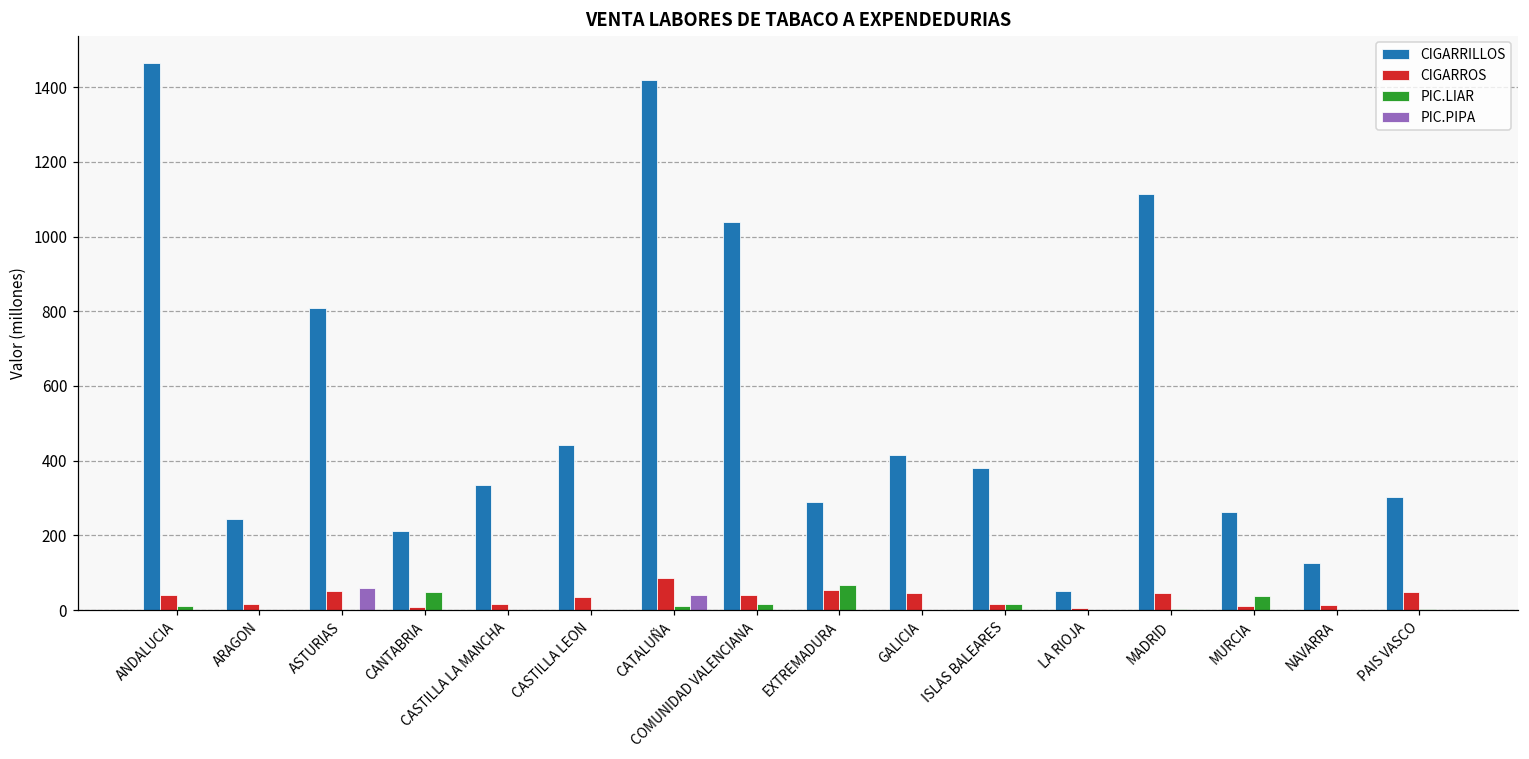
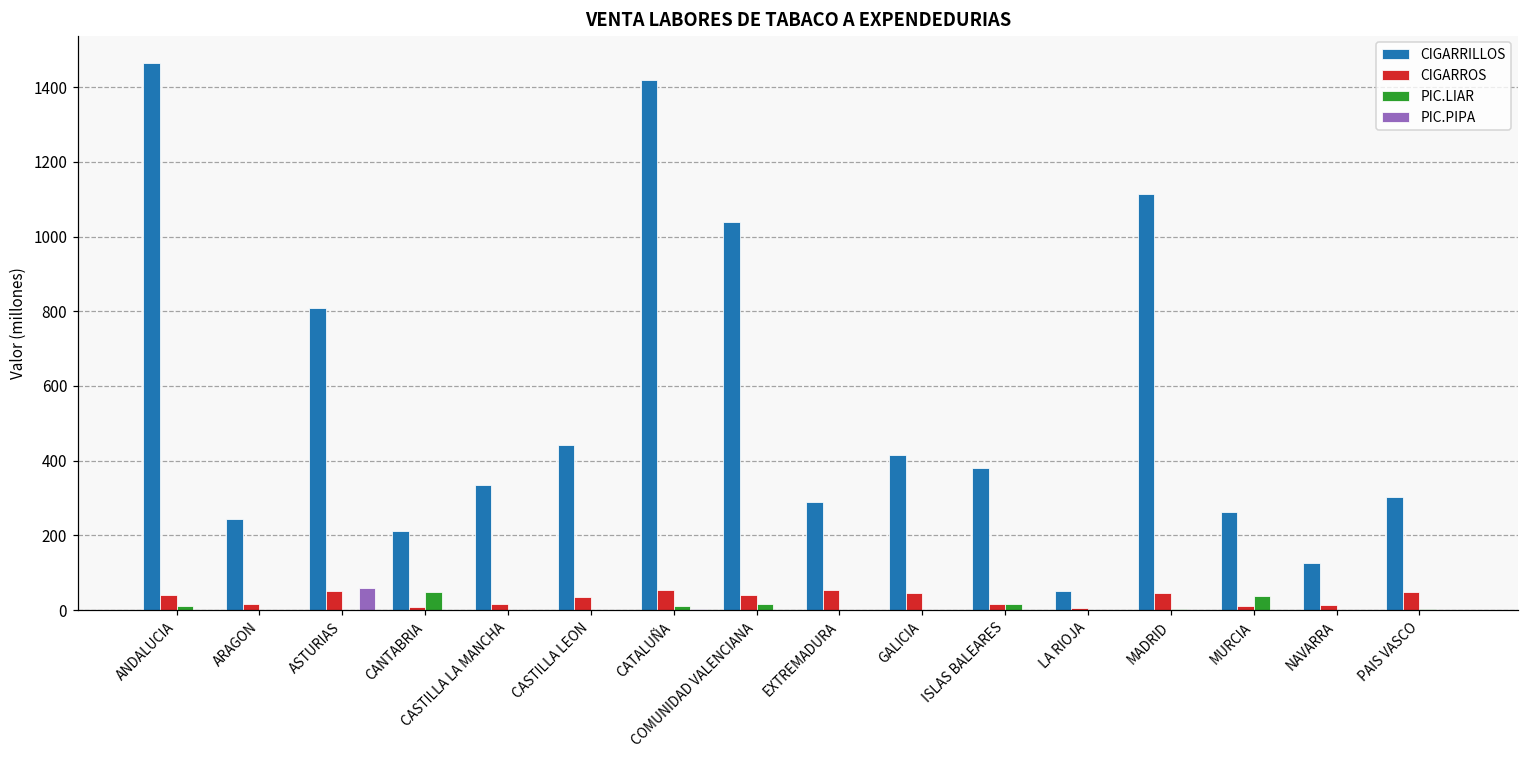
  {
    "CIGARRILLOS": {
      "ANDALUCIA": 1470,
      "ARAGON": 240,
      "ASTURIAS": 810,
      "CANTABRIA": 210,
      "CASTILLA LA MANCHA": 330,
      "CASTILLA LEON": 440,
      "CATALUÑA": 1420,
      "COMUNIDAD VALENCIANA": 1040,
      "EXTREMADURA": 290,
      "GALICIA": 420,
      "ISLAS BALEARES": 380,
      "LA RIOJA": 50,
      "MADRID": 1110,
      "MURCIA": 260,
      "NAVARRA": 130,
      "PAIS VASCO": 300
    },
    "CIGARROS": {
      "ANDALUCIA": 40,
      "ARAGON": 20,
      "ASTURIAS": 50,
      "CANTABRIA": 10,
      "CASTILLA LA MANCHA": 20,
      "CASTILLA LEON": 40,
-     "CATALUÑA": 90,
+     "CATALUÑA": 50,
      "COMUNIDAD VALENCIANA": 40,
      "EXTREMADURA": 50,
      "GALICIA": 40,
      "ISLAS BALEARES": 20,
      "MADRID": 50,
      "MURCIA": 10,
      "NAVARRA": 10,
      "PAIS VASCO": 50
    },
    "PIC.LIAR": {
      "ANDALUCIA": 10,
      "CANTABRIA": 50,
      "CATALUÑA": 10,
      "COMUNIDAD VALENCIANA": 20,
-     "EXTREMADURA": 70,
+     "EXTREMADURA": 0,
      "ISLAS BALEARES": 20,
      "MURCIA": 40
    },
    "PIC.PIPA": {
      "ASTURIAS": 60,
-     "CATALUÑA": 40
+     "CATALUÑA": 0
    }
  }
